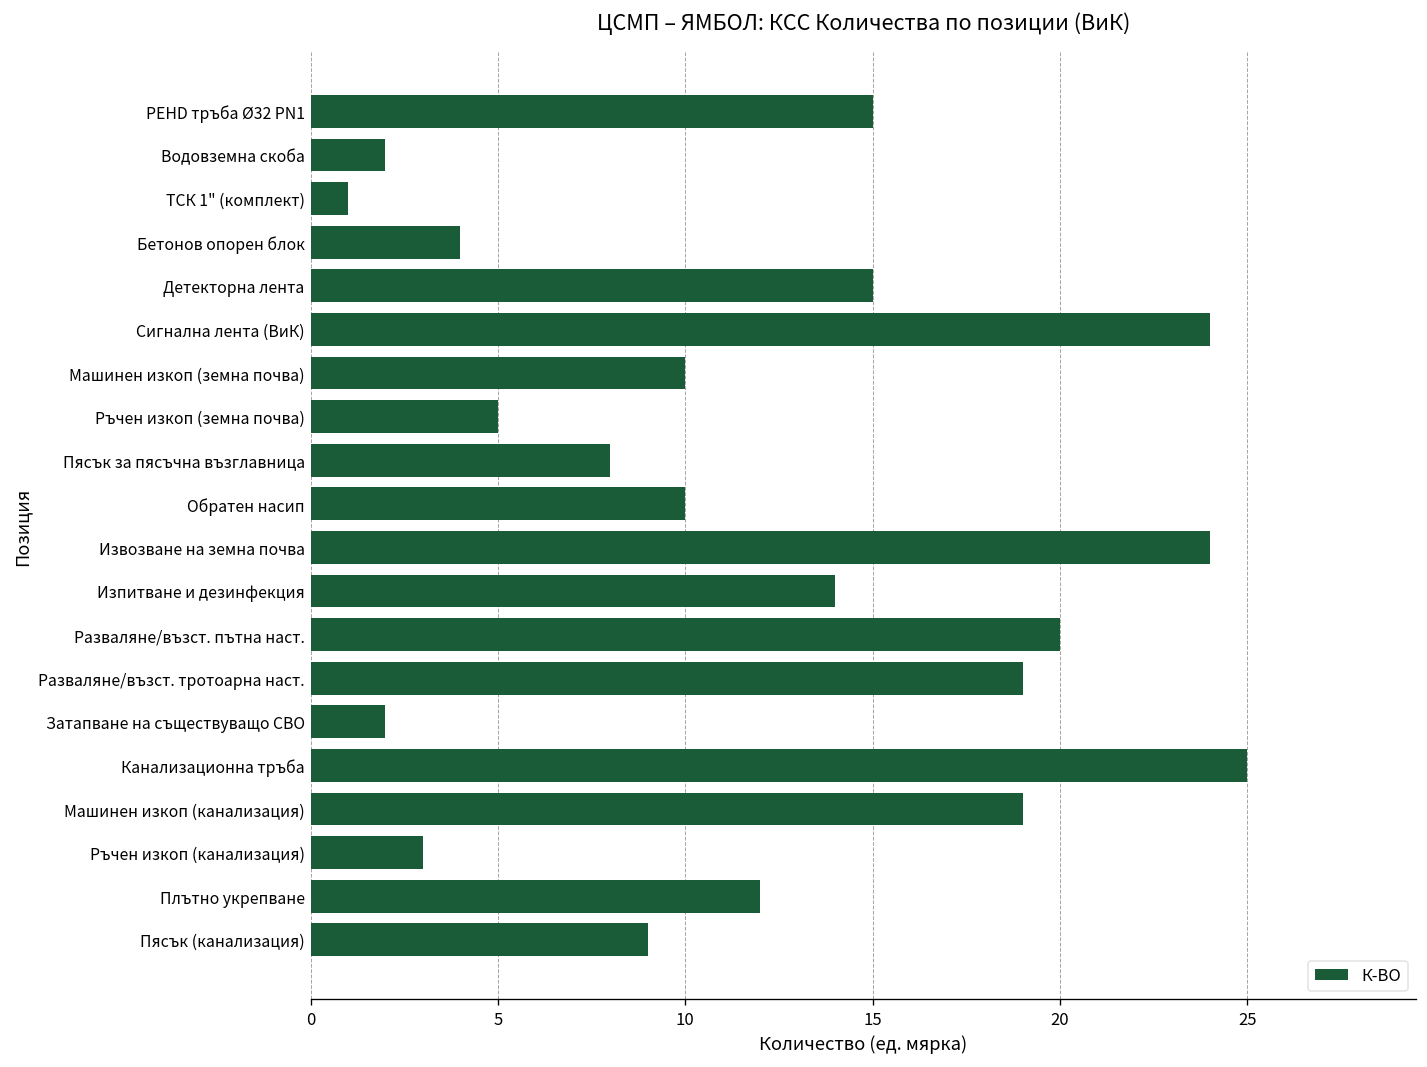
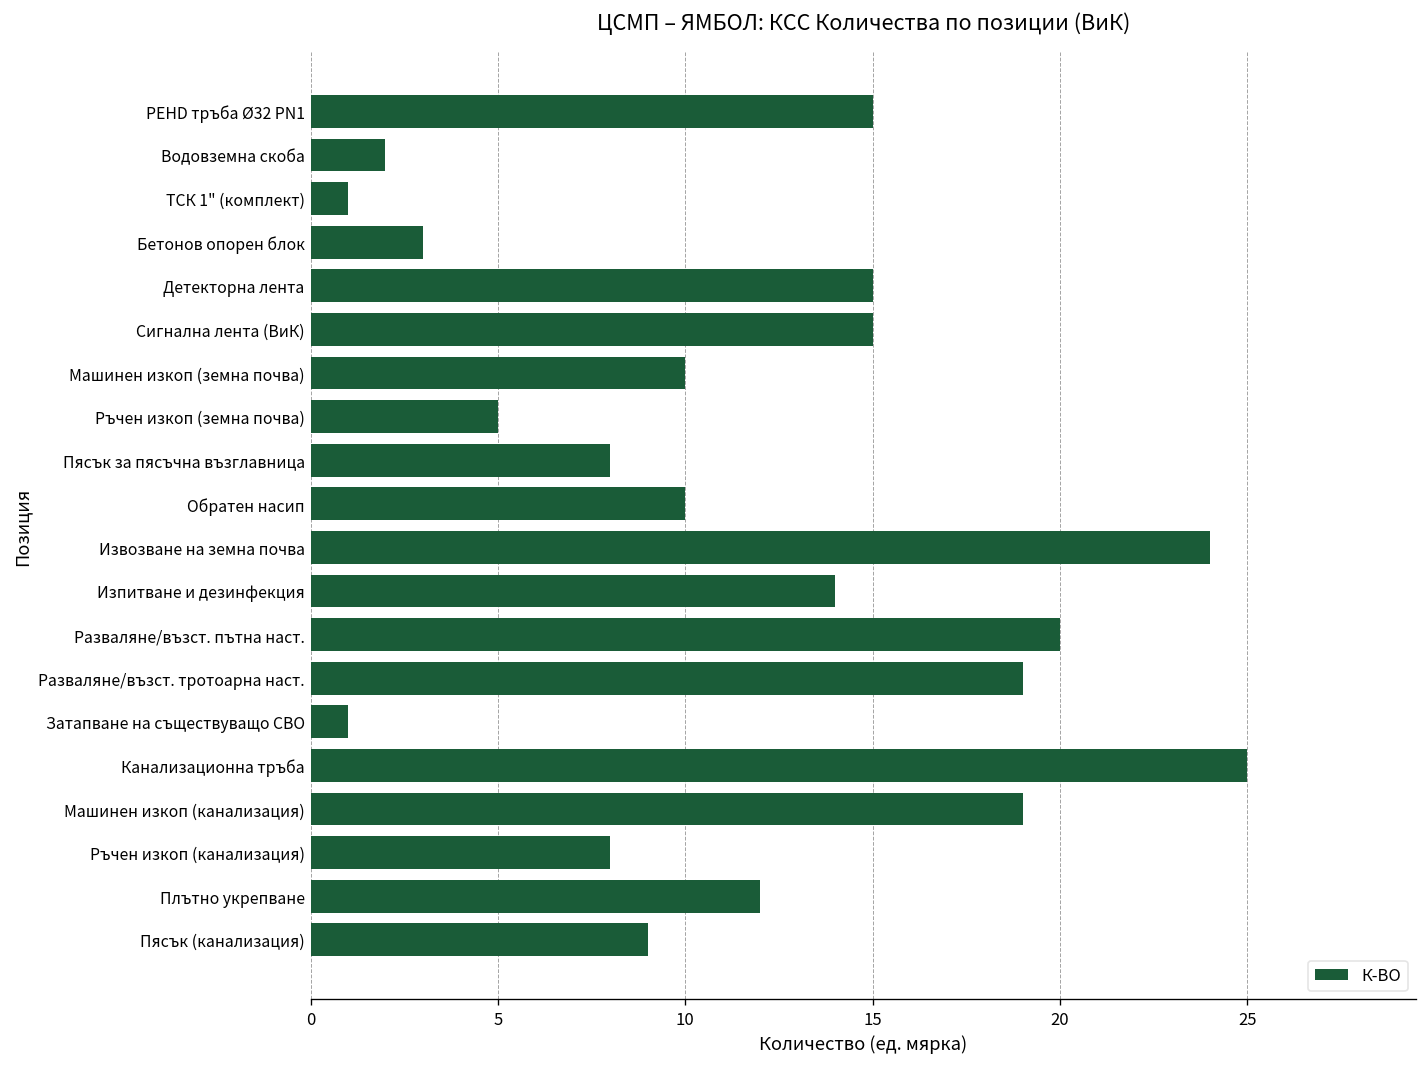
  {
    "PEHD тръба Ø32 PN1": 15,
    "Водовземна скоба": 2,
    "ТСК 1\" (комплект)": 1,
-   "Бетонов опорен блок": 4,
+   "Бетонов опорен блок": 3,
    "Детекторна лента": 15,
-   "Сигнална лента (ВиК)": 24,
+   "Сигнална лента (ВиК)": 15,
    "Машинен изкоп (земна почва)": 10,
    "Ръчен изкоп (земна почва)": 5,
    "Пясък за пясъчна възглавница": 8,
    "Обратен насип": 10,
    "Извозване на земна почва": 24,
    "Изпитване и дезинфекция": 14,
    "Разваляне/възст. пътна наст.": 20,
    "Разваляне/възст. тротоарна наст.": 19,
-   "Затапване на съществуващо СВО": 2,
+   "Затапване на съществуващо СВО": 1,
    "Канализационна тръба": 25,
    "Машинен изкоп (канализация)": 19,
-   "Ръчен изкоп (канализация)": 3,
+   "Ръчен изкоп (канализация)": 8,
    "Плътно укрепване": 12,
    "Пясък (канализация)": 9
  }
